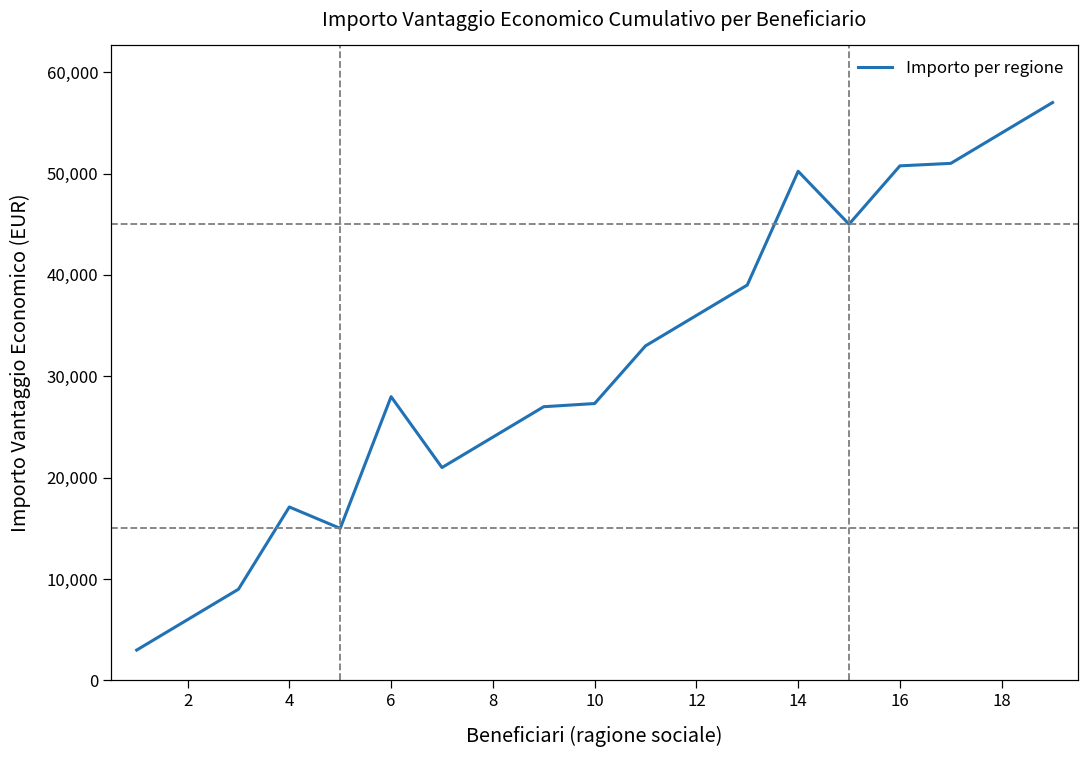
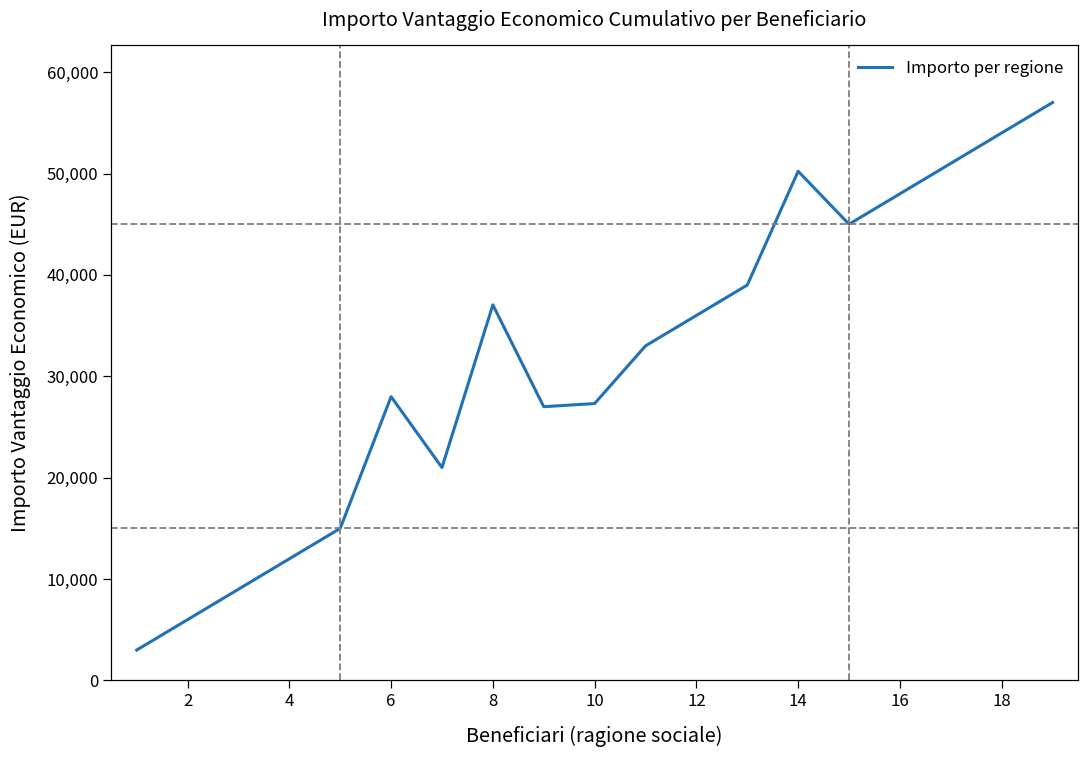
  {
    "2": "6,000",
-   "4": "17,000",
+   "4": "12,000",
    "6": "28,000",
-   "8": "24,000",
+   "8": "37,000",
    "10": "27,000",
    "12": "36,000",
    "14": "50,000",
-   "16": "51,000",
+   "16": "48,000",
    "18": "54,000"
  }
